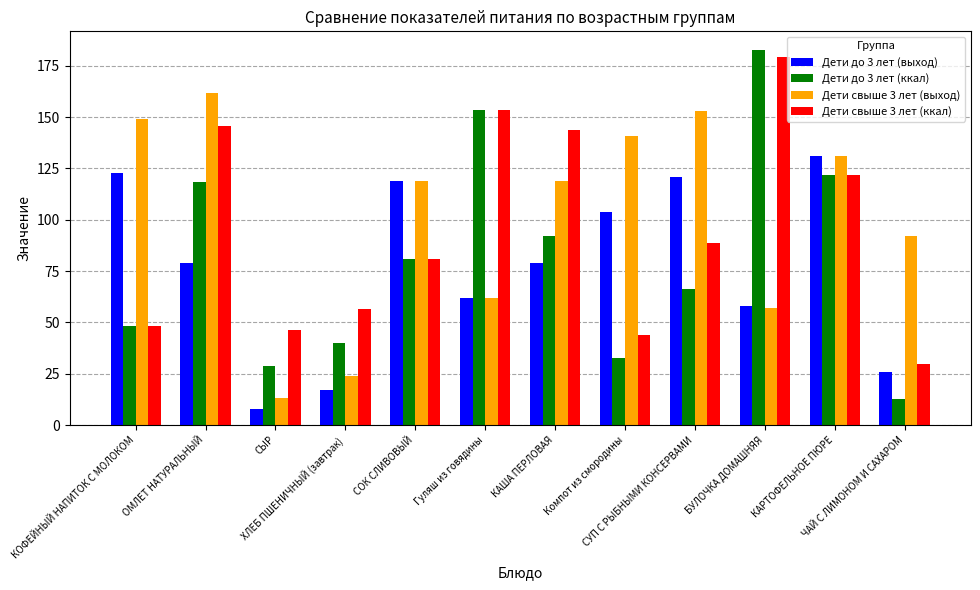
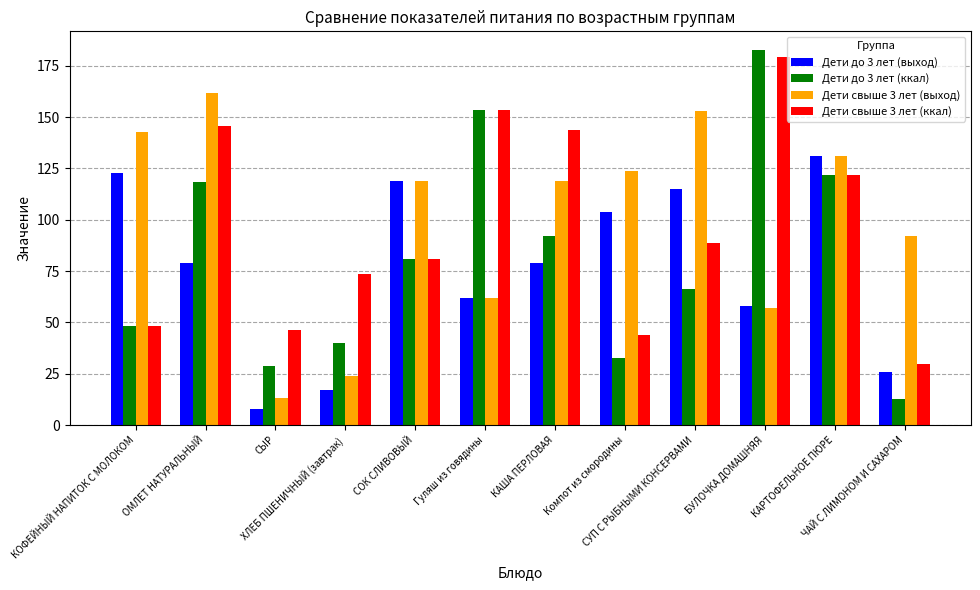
  {
    "Дети до 3 лет (выход)": {
      "КОФЕЙНЫЙ НАПИТОК С МОЛОКОМ": 123,
      "ОМЛЕТ НАТУРАЛЬНЫЙ": 79,
      "СЫР": 8,
      "ХЛЕБ ПШЕНИЧНЫЙ (завтрак)": 17,
      "СОК СЛИВОВЫЙ": 119,
      "Гуляш из говядины": 62,
      "КАША ПЕРЛОВАЯ": 79,
      "Компот из смородины": 104,
-     "СУП С РЫБНЫМИ КОНСЕРВАМИ": 121,
+     "СУП С РЫБНЫМИ КОНСЕРВАМИ": 115,
      "БУЛОЧКА ДОМАШНЯЯ": 58,
      "КАРТОФЕЛЬНОЕ ПЮРЕ": 131,
      "ЧАЙ С ЛИМОНОМ И САХАРОМ": 26
    },
    "Дети до 3 лет (ккал)": {
      "КОФЕЙНЫЙ НАПИТОК С МОЛОКОМ": 48,
      "ОМЛЕТ НАТУРАЛЬНЫЙ": 119,
      "СЫР": 29,
      "ХЛЕБ ПШЕНИЧНЫЙ (завтрак)": 40,
      "СОК СЛИВОВЫЙ": 81,
      "Гуляш из говядины": 153,
      "КАША ПЕРЛОВАЯ": 92,
      "Компот из смородины": 33,
      "СУП С РЫБНЫМИ КОНСЕРВАМИ": 67,
      "БУЛОЧКА ДОМАШНЯЯ": 183,
      "КАРТОФЕЛЬНОЕ ПЮРЕ": 122,
      "ЧАЙ С ЛИМОНОМ И САХАРОМ": 13
    },
    "Дети свыше 3 лет (выход)": {
-     "КОФЕЙНЫЙ НАПИТОК С МОЛОКОМ": 149,
+     "КОФЕЙНЫЙ НАПИТОК С МОЛОКОМ": 143,
      "ОМЛЕТ НАТУРАЛЬНЫЙ": 162,
      "СЫР": 13,
      "ХЛЕБ ПШЕНИЧНЫЙ (завтрак)": 24,
      "СОК СЛИВОВЫЙ": 119,
      "Гуляш из говядины": 62,
      "КАША ПЕРЛОВАЯ": 119,
-     "Компот из смородины": 141,
+     "Компот из смородины": 124,
      "СУП С РЫБНЫМИ КОНСЕРВАМИ": 153,
      "БУЛОЧКА ДОМАШНЯЯ": 57,
      "КАРТОФЕЛЬНОЕ ПЮРЕ": 131,
      "ЧАЙ С ЛИМОНОМ И САХАРОМ": 92
    },
    "Дети свыше 3 лет (ккал)": {
      "КОФЕЙНЫЙ НАПИТОК С МОЛОКОМ": 48,
      "ОМЛЕТ НАТУРАЛЬНЫЙ": 146,
      "СЫР": 47,
-     "ХЛЕБ ПШЕНИЧНЫЙ (завтрак)": 56,
+     "ХЛЕБ ПШЕНИЧНЫЙ (завтрак)": 74,
      "СОК СЛИВОВЫЙ": 81,
      "Гуляш из говядины": 153,
      "КАША ПЕРЛОВАЯ": 144,
      "Компот из смородины": 44,
      "СУП С РЫБНЫМИ КОНСЕРВАМИ": 88,
      "БУЛОЧКА ДОМАШНЯЯ": 180,
      "КАРТОФЕЛЬНОЕ ПЮРЕ": 122,
      "ЧАЙ С ЛИМОНОМ И САХАРОМ": 30
    }
  }
